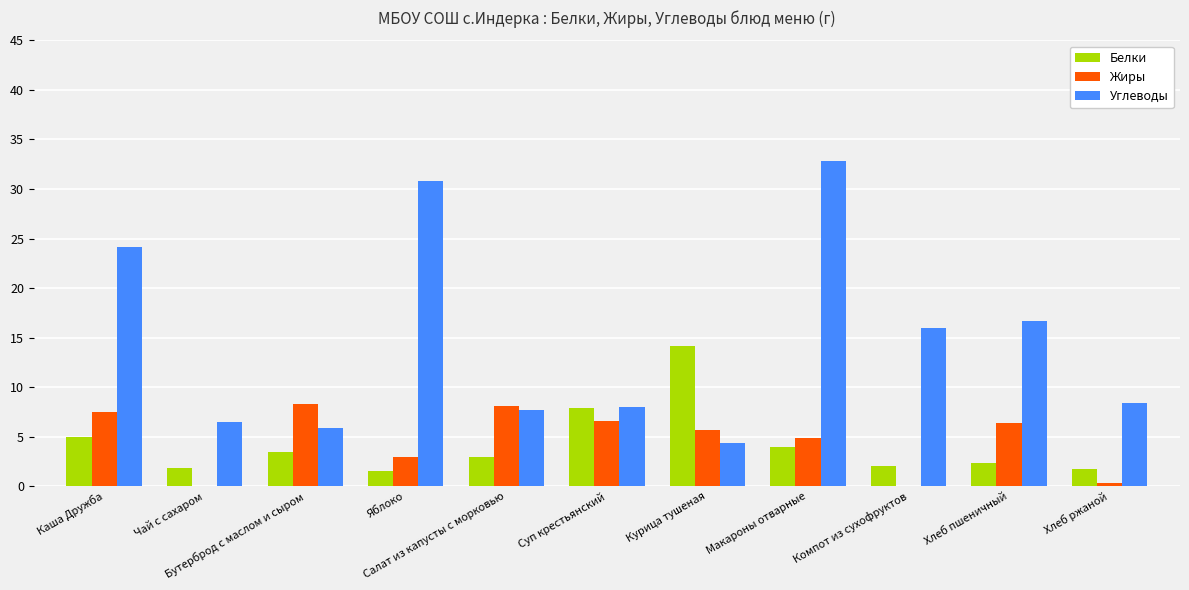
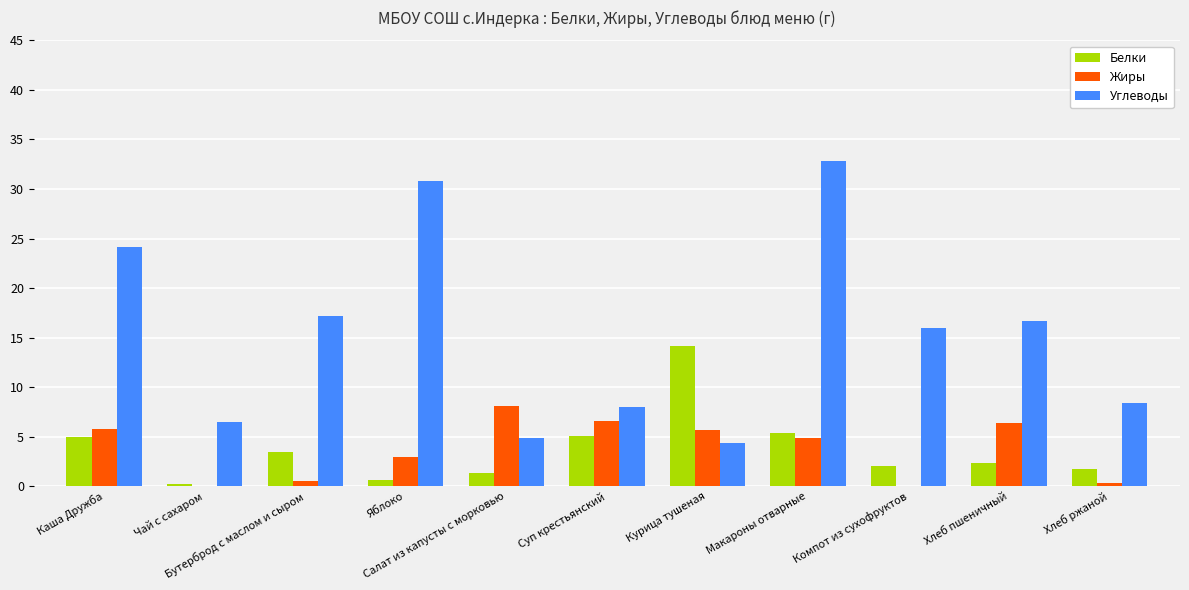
  {
    "Белки": {
      "Каша Дружба": 5,
-     "Чай с сахаром": 2,
+     "Чай с сахаром": 0,
      "Бутерброд с маслом и сыром": 3,
-     "Яблоко": 2,
-     "Салат из капусты с морковью": 3,
-     "Суп крестьянский": 8,
+     "Яблоко": 1,
+     "Салат из капусты с морковью": 1,
+     "Суп крестьянский": 5,
      "Курица тушеная": 14,
-     "Макароны отварные": 4,
+     "Макароны отварные": 5,
      "Компот из сухофруктов": 2,
      "Хлеб пшеничный": 2,
      "Хлеб ржаной": 2
    },
    "Жиры": {
-     "Каша Дружба": 8,
+     "Каша Дружба": 6,
      "Чай с сахаром": 0,
-     "Бутерброд с маслом и сыром": 8,
+     "Бутерброд с маслом и сыром": 1,
      "Яблоко": 3,
      "Салат из капусты с морковью": 8,
      "Суп крестьянский": 7,
      "Курица тушеная": 6,
      "Макароны отварные": 5,
      "Компот из сухофруктов": 0,
      "Хлеб пшеничный": 6,
      "Хлеб ржаной": 0
    },
    "Углеводы": {
      "Каша Дружба": 24,
      "Чай с сахаром": 7,
-     "Бутерброд с маслом и сыром": 6,
+     "Бутерброд с маслом и сыром": 17,
      "Яблоко": 31,
-     "Салат из капусты с морковью": 8,
+     "Салат из капусты с морковью": 5,
      "Суп крестьянский": 8,
      "Курица тушеная": 4,
      "Макароны отварные": 33,
      "Компот из сухофруктов": 16,
      "Хлеб пшеничный": 17,
      "Хлеб ржаной": 8
    }
  }
